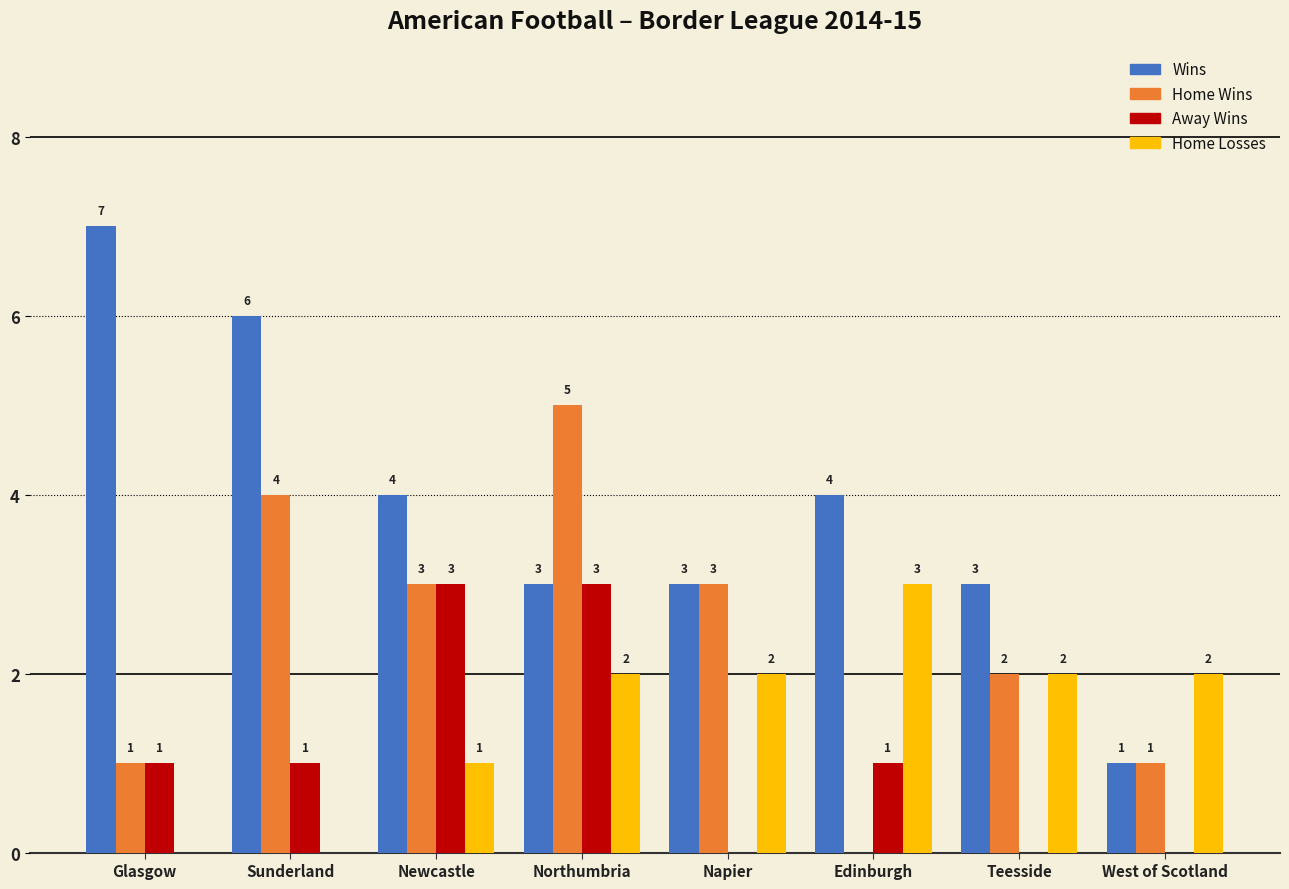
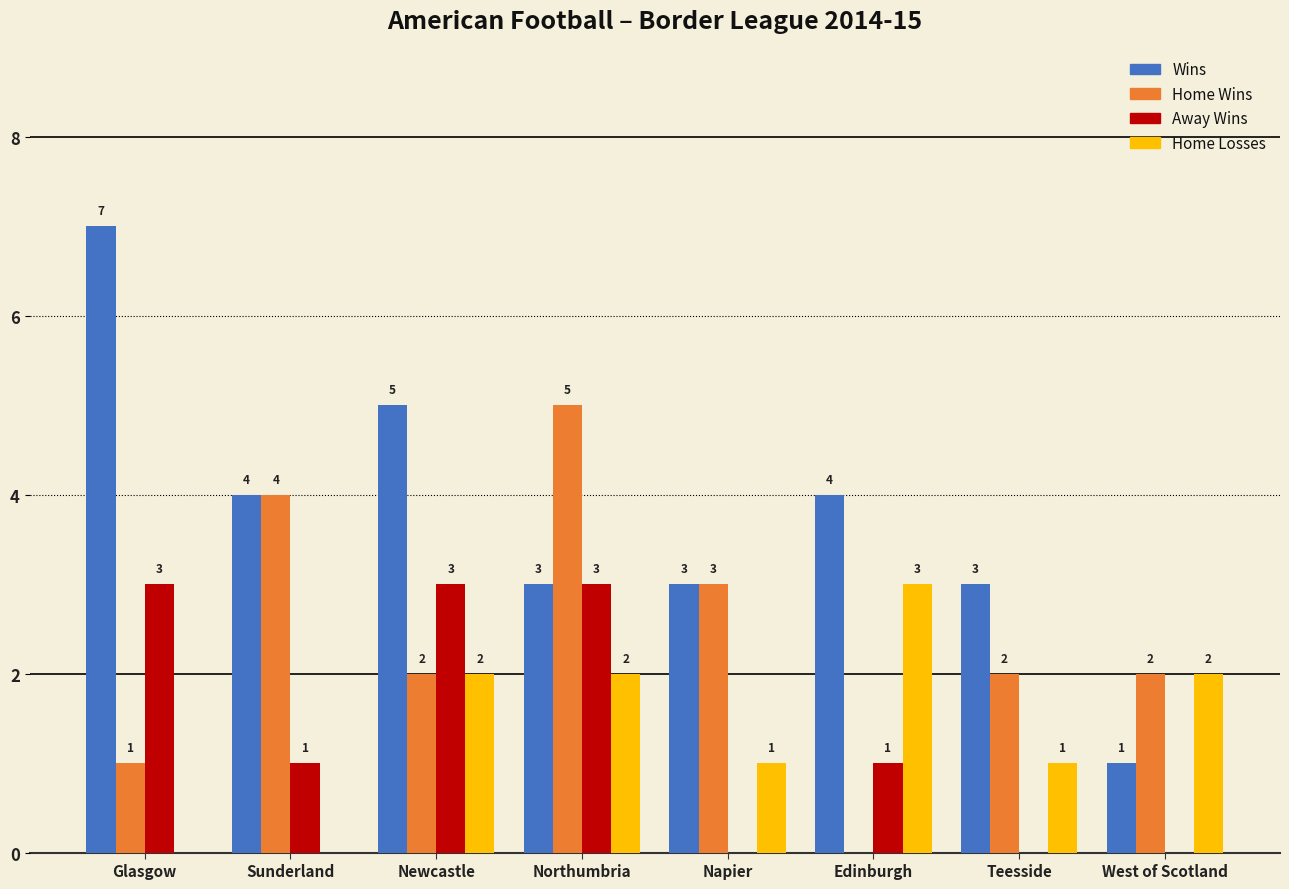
  {
    "Wins": {
      "Glasgow": 7,
-     "Sunderland": 6,
-     "Newcastle": 4,
+     "Sunderland": 4,
+     "Newcastle": 5,
      "Northumbria": 3,
      "Napier": 3,
      "Edinburgh": 4,
      "Teesside": 3,
      "West of Scotland": 1
    },
    "Home Wins": {
      "Glasgow": 1,
      "Sunderland": 4,
-     "Newcastle": 3,
+     "Newcastle": 2,
      "Northumbria": 5,
      "Napier": 3,
      "Teesside": 2,
-     "West of Scotland": 1
+     "West of Scotland": 2
    },
    "Away Wins": {
-     "Glasgow": 1,
+     "Glasgow": 3,
      "Sunderland": 1,
      "Newcastle": 3,
      "Northumbria": 3,
      "Edinburgh": 1
    },
    "Home Losses": {
-     "Newcastle": 1,
+     "Newcastle": 2,
      "Northumbria": 2,
-     "Napier": 2,
+     "Napier": 1,
      "Edinburgh": 3,
-     "Teesside": 2,
+     "Teesside": 1,
      "West of Scotland": 2
    }
  }
